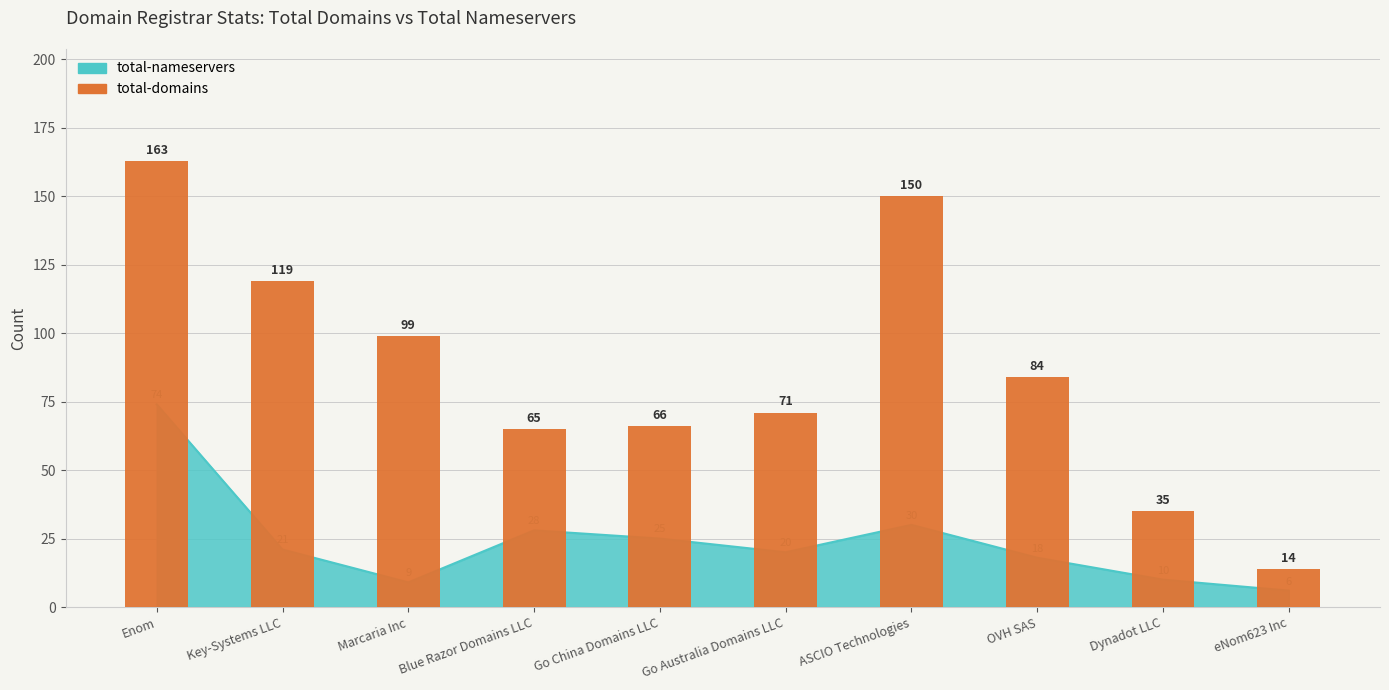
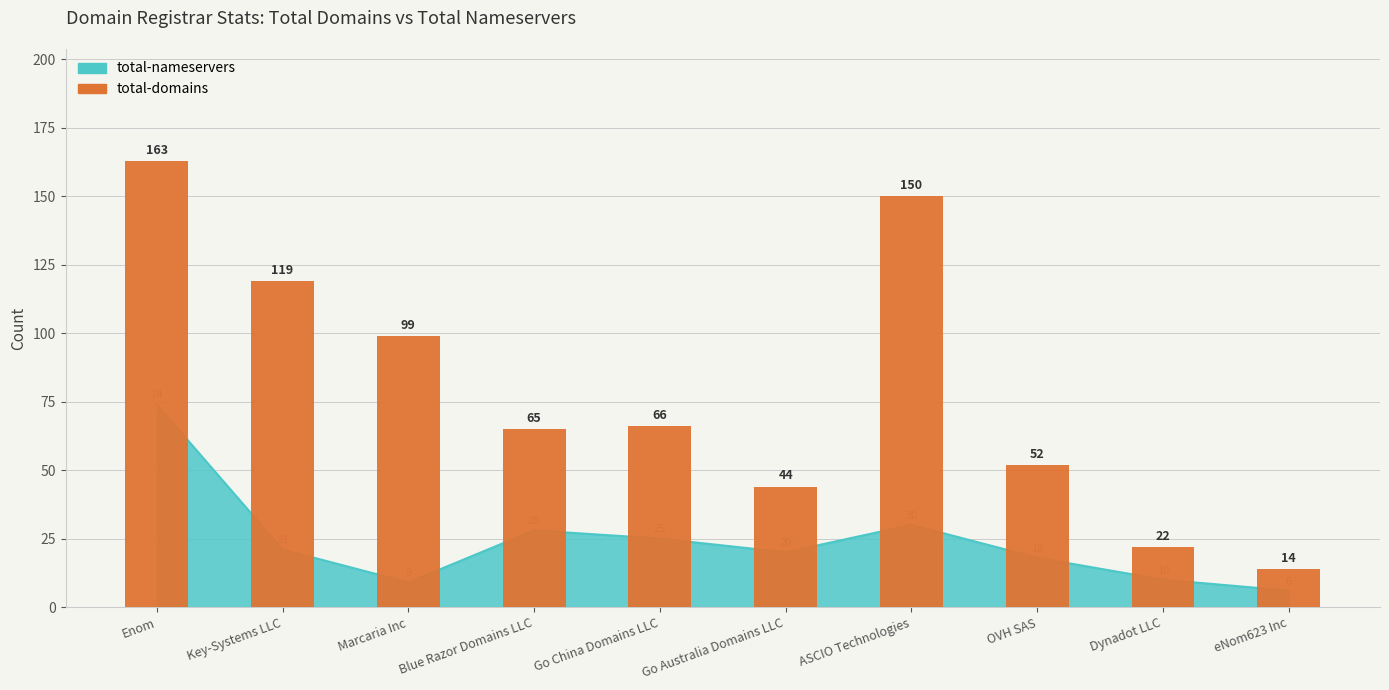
  {
    "total-nameservers": {
      "Enom": 74,
      "Key-Systems LLC": 21,
      "Marcaria Inc": 9,
      "Blue Razor Domains LLC": 28,
      "Go China Domains LLC": 25,
      "Go Australia Domains LLC": 20,
      "ASCIO Technologies": 30,
      "OVH SAS": 18,
      "Dynadot LLC": 10,
      "eNom623 Inc": 6
    },
    "total-domains": {
      "Enom": 163,
      "Key-Systems LLC": 119,
      "Marcaria Inc": 99,
      "Blue Razor Domains LLC": 65,
      "Go China Domains LLC": 66,
-     "Go Australia Domains LLC": 71,
+     "Go Australia Domains LLC": 44,
      "ASCIO Technologies": 150,
-     "OVH SAS": 84,
-     "Dynadot LLC": 35,
+     "OVH SAS": 52,
+     "Dynadot LLC": 22,
      "eNom623 Inc": 14
    }
  }
